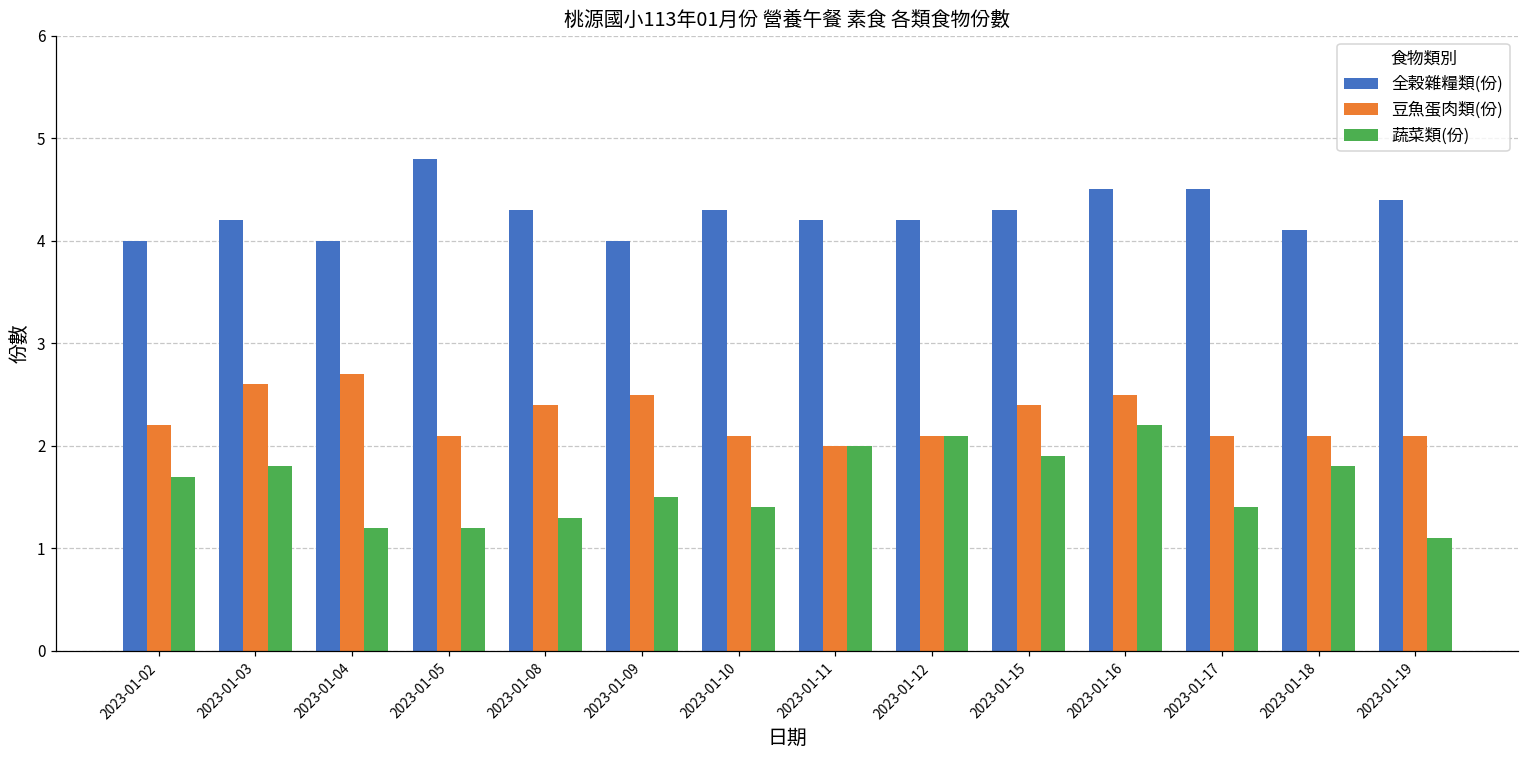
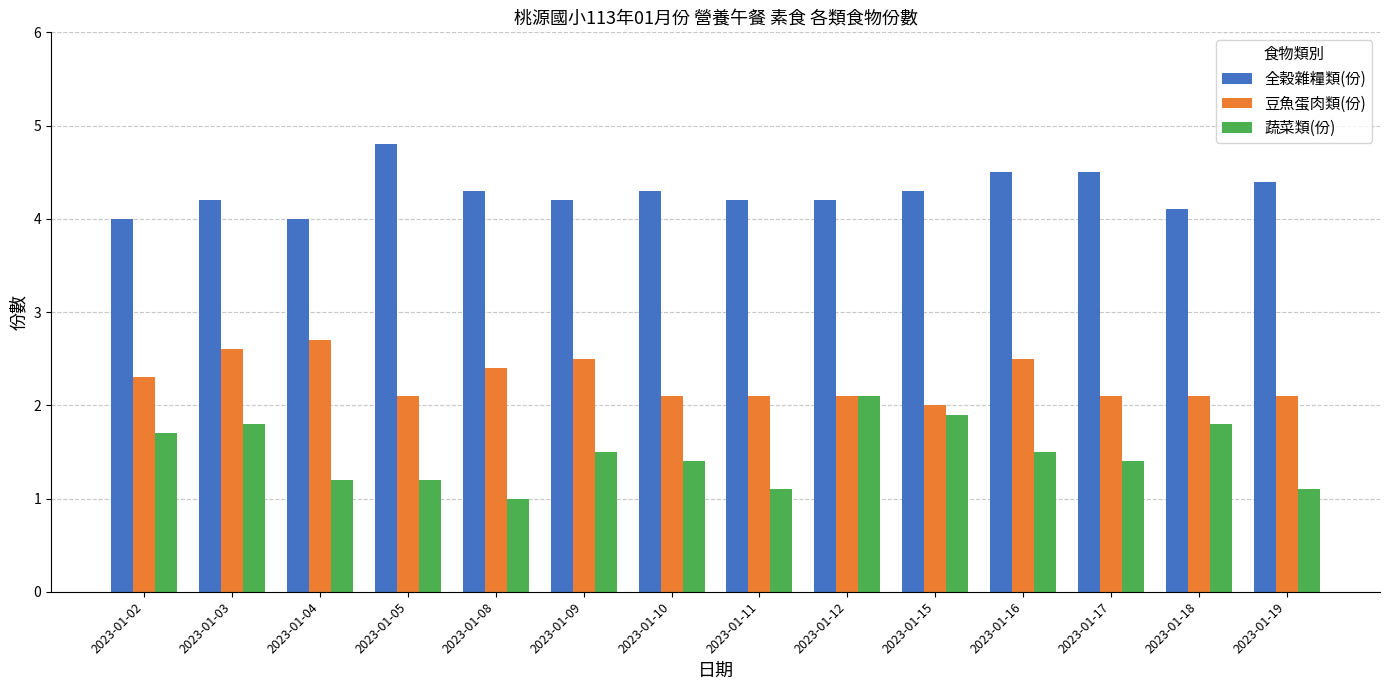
  {
    "全穀雜糧類(份)": {
      "2023-01-02": 4.0,
      "2023-01-03": 4.2,
      "2023-01-04": 4.0,
      "2023-01-05": 4.8,
      "2023-01-08": 4.3,
-     "2023-01-09": 4.0,
+     "2023-01-09": 4.2,
      "2023-01-10": 4.3,
      "2023-01-11": 4.2,
      "2023-01-12": 4.2,
      "2023-01-15": 4.3,
      "2023-01-16": 4.5,
      "2023-01-17": 4.5,
      "2023-01-18": 4.1,
      "2023-01-19": 4.4
    },
    "豆魚蛋肉類(份)": {
-     "2023-01-02": 2.2,
+     "2023-01-02": 2.3,
      "2023-01-03": 2.6,
      "2023-01-04": 2.7,
      "2023-01-05": 2.1,
      "2023-01-08": 2.4,
      "2023-01-09": 2.5,
      "2023-01-10": 2.1,
-     "2023-01-11": 2.0,
+     "2023-01-11": 2.1,
      "2023-01-12": 2.1,
-     "2023-01-15": 2.4,
+     "2023-01-15": 2.0,
      "2023-01-16": 2.5,
      "2023-01-17": 2.1,
      "2023-01-18": 2.1,
      "2023-01-19": 2.1
    },
    "蔬菜類(份)": {
      "2023-01-02": 1.7,
      "2023-01-03": 1.8,
      "2023-01-04": 1.2,
      "2023-01-05": 1.2,
-     "2023-01-08": 1.3,
+     "2023-01-08": 1.0,
      "2023-01-09": 1.5,
      "2023-01-10": 1.4,
-     "2023-01-11": 2.0,
+     "2023-01-11": 1.1,
      "2023-01-12": 2.1,
      "2023-01-15": 1.9,
-     "2023-01-16": 2.2,
+     "2023-01-16": 1.5,
      "2023-01-17": 1.4,
      "2023-01-18": 1.8,
      "2023-01-19": 1.1
    }
  }
